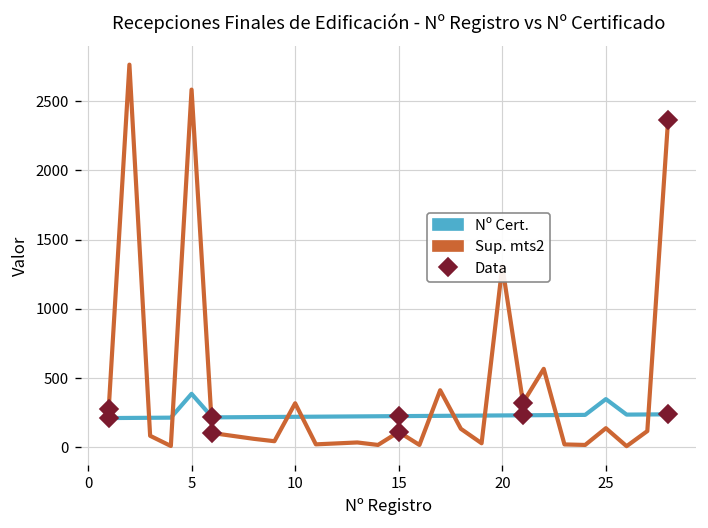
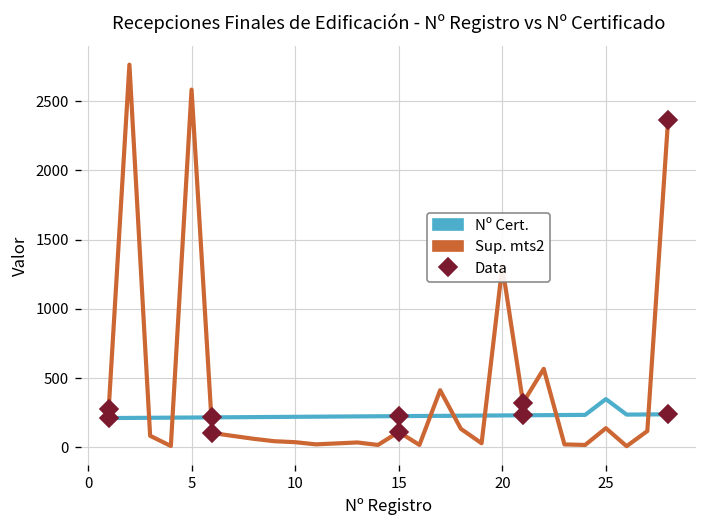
  {
    "Nº Cert.": {
-     "5": 390,
+     "5": 220,
      "10": 220,
      "20": 230,
      "25": 350
    },
    "Sup. mts2": {
      "5": 2580,
-     "10": 320,
+     "10": 40,
      "25": 140
    }
  }
